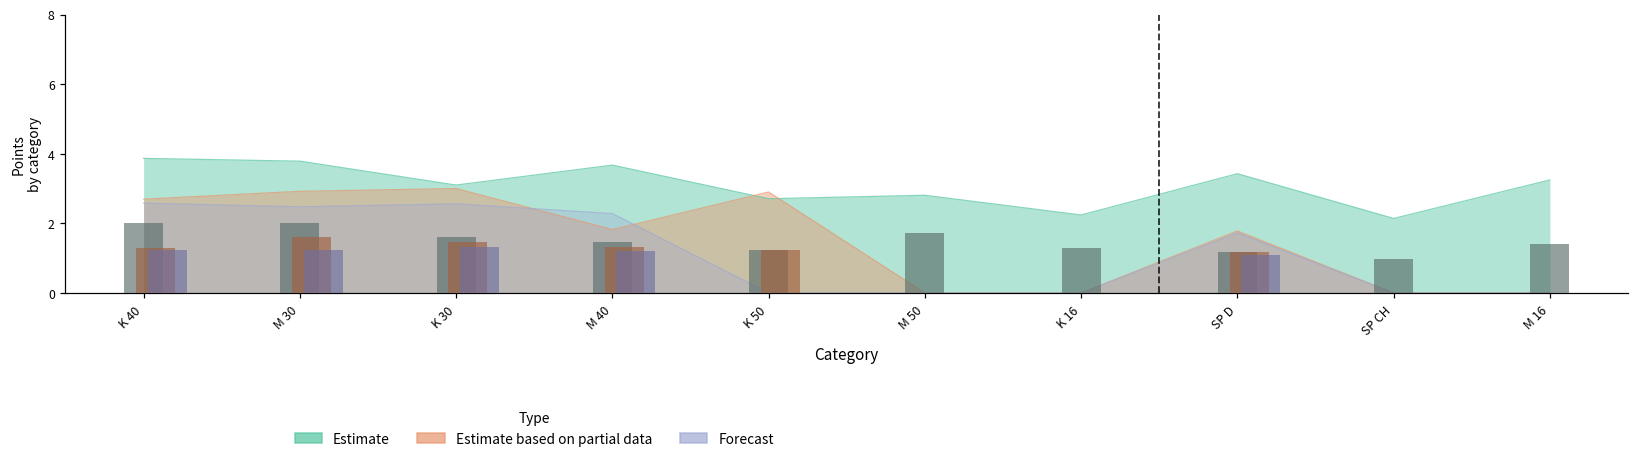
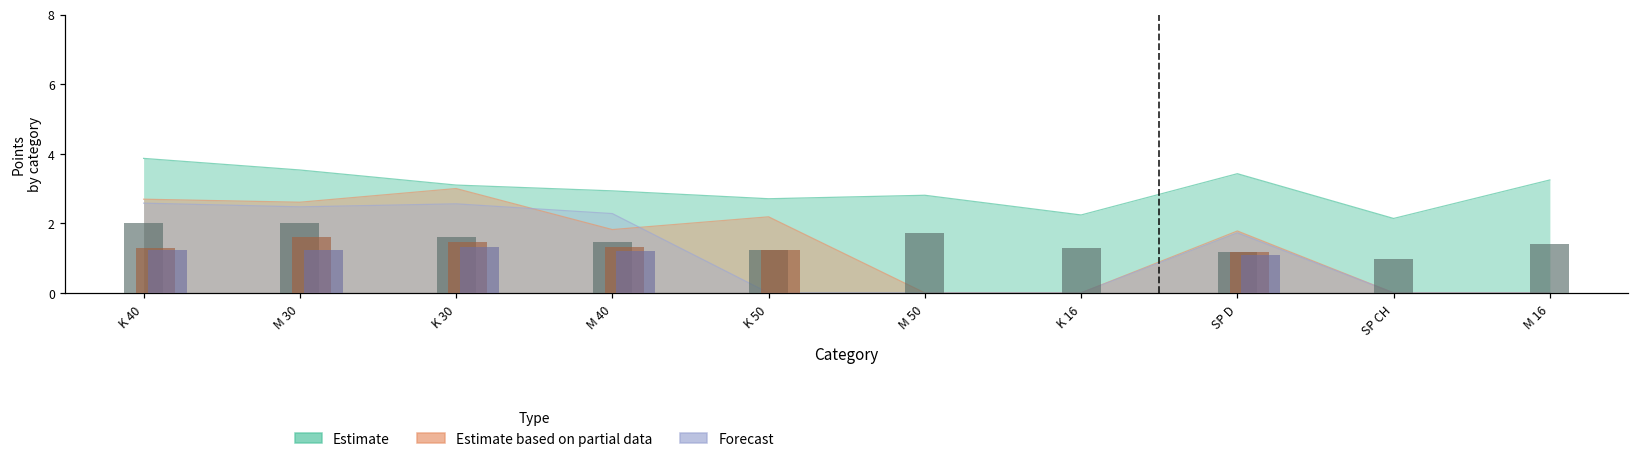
  {
    "Estimate": {
      "K 40": 3.9,
-     "M 30": 3.8,
+     "M 30": 3.5,
      "K 30": 3.1,
-     "M 40": 3.7,
+     "M 40": 2.9,
      "K 50": 2.7,
      "M 50": 2.8,
      "K 16": 2.2,
      "SP D": 3.4,
      "SP CH": 2.1,
      "M 16": 3.2
    },
    "Estimate based on partial data": {
      "K 40": 2.7,
-     "M 30": 2.9,
+     "M 30": 2.6,
      "K 30": 3.0,
      "M 40": 1.8,
-     "K 50": 2.9
+     "K 50": 2.2
    }
  }
